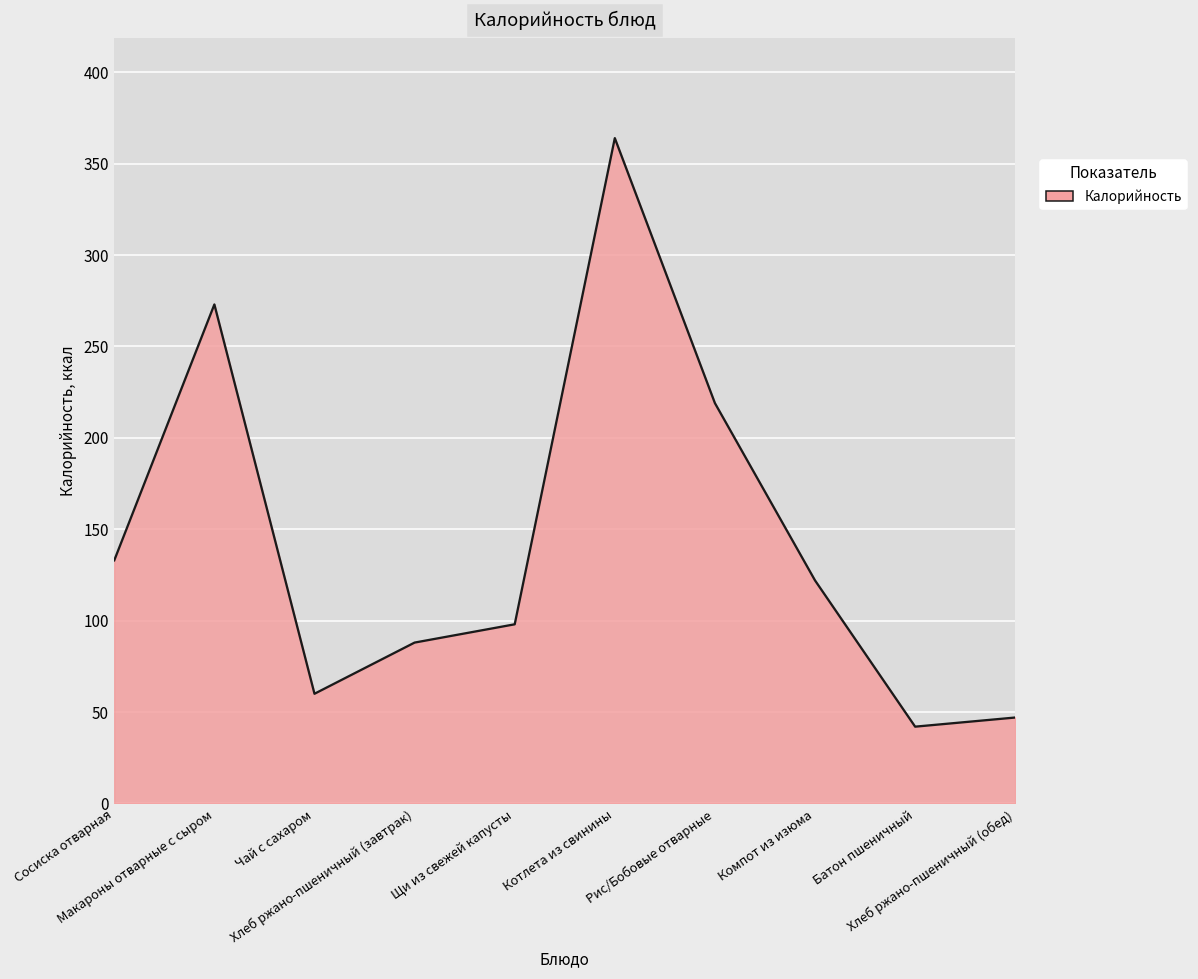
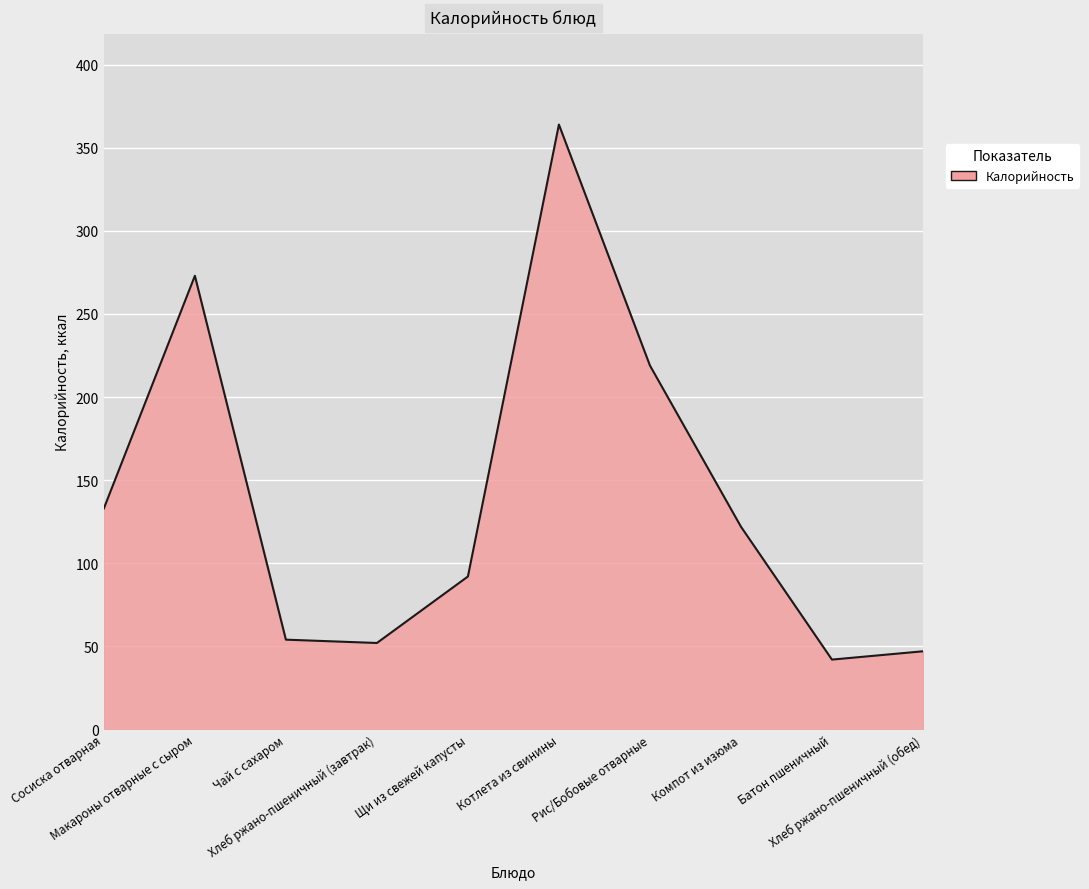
  {
    "Сосиска отварная": 133,
    "Макароны отварные с сыром": 273,
-   "Чай с сахаром": 60,
-   "Хлеб ржано-пшеничный (завтрак)": 88,
-   "Щи из свежей капусты": 98,
+   "Чай с сахаром": 54,
+   "Хлеб ржано-пшеничный (завтрак)": 52,
+   "Щи из свежей капусты": 92,
    "Котлета из свинины": 364,
    "Рис/Бобовые отварные": 219,
    "Компот из изюма": 122,
    "Батон пшеничный": 42,
    "Хлеб ржано-пшеничный (обед)": 47
  }
